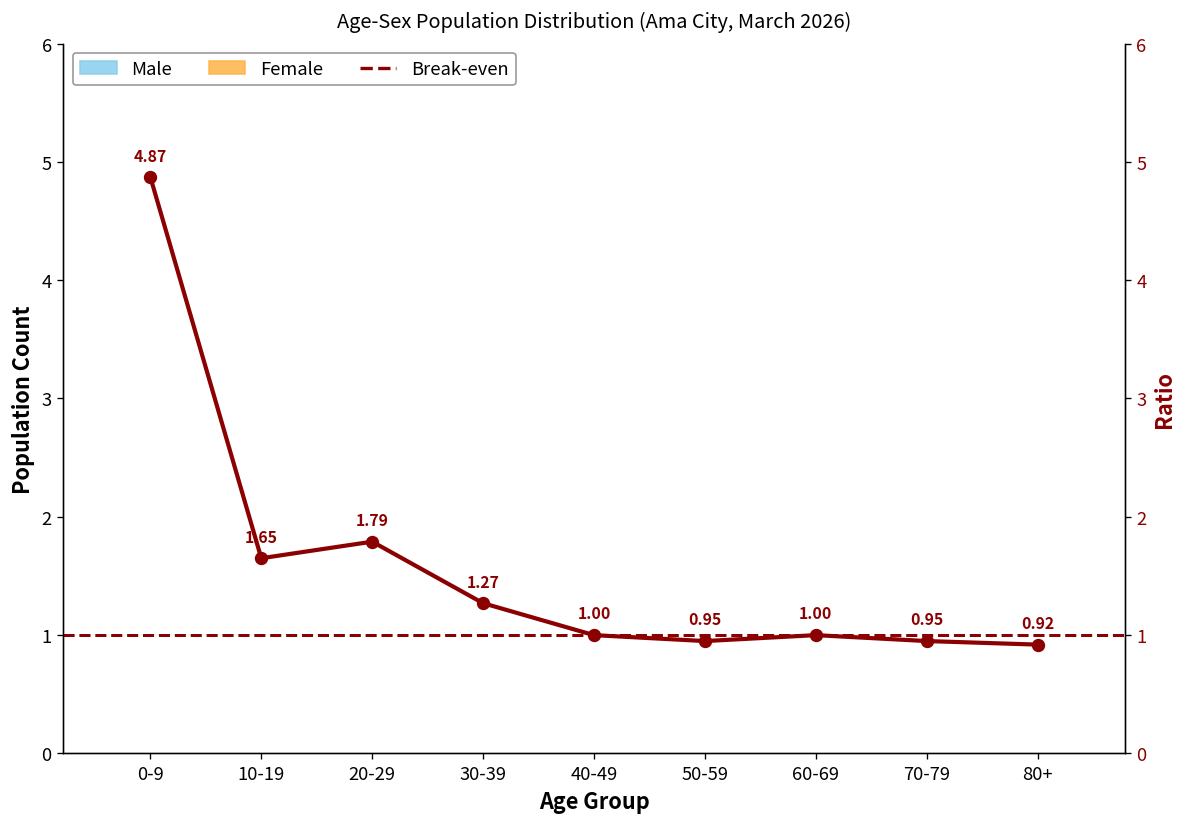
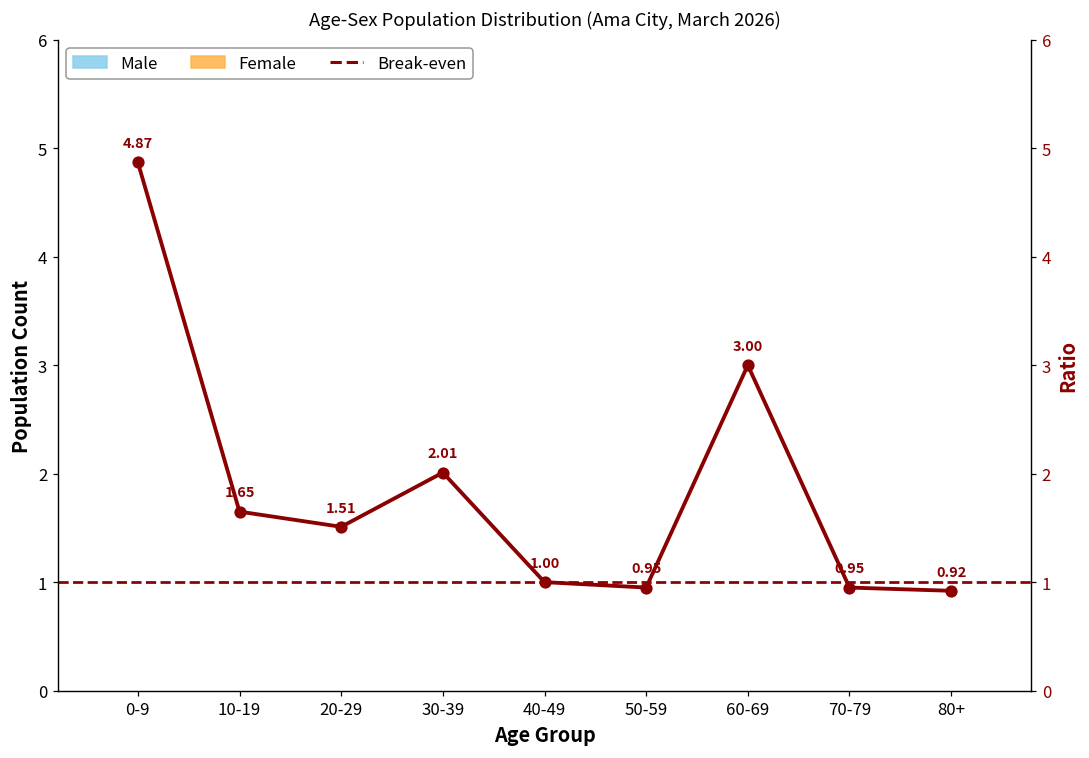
  {
    "Male": {
      "0-9": 0.0,
      "10-19": 0.0,
      "20-29": 0.0,
      "30-39": 0.0,
      "40-49": 0.0,
      "50-59": 0.0,
      "60-69": 0.0,
      "70-79": 0.0,
      "80+": 0.0
    },
    "Female": {
      "0-9": 0.0,
      "10-19": 0.0,
      "20-29": 0.0,
      "30-39": 0.0,
      "40-49": 0.0,
      "50-59": 0.0,
      "60-69": 0.0,
      "70-79": 0.0,
      "80+": 0.0
    },
    "Break-even": {
      "0-9": 4.87,
      "10-19": 1.65,
-     "20-29": 1.79,
-     "30-39": 1.27,
+     "20-29": 1.51,
+     "30-39": 2.01,
      "40-49": 1.00,
      "50-59": 0.95,
-     "60-69": 1.00,
+     "60-69": 3.00,
      "70-79": 0.95,
      "80+": 0.92
    }
  }
